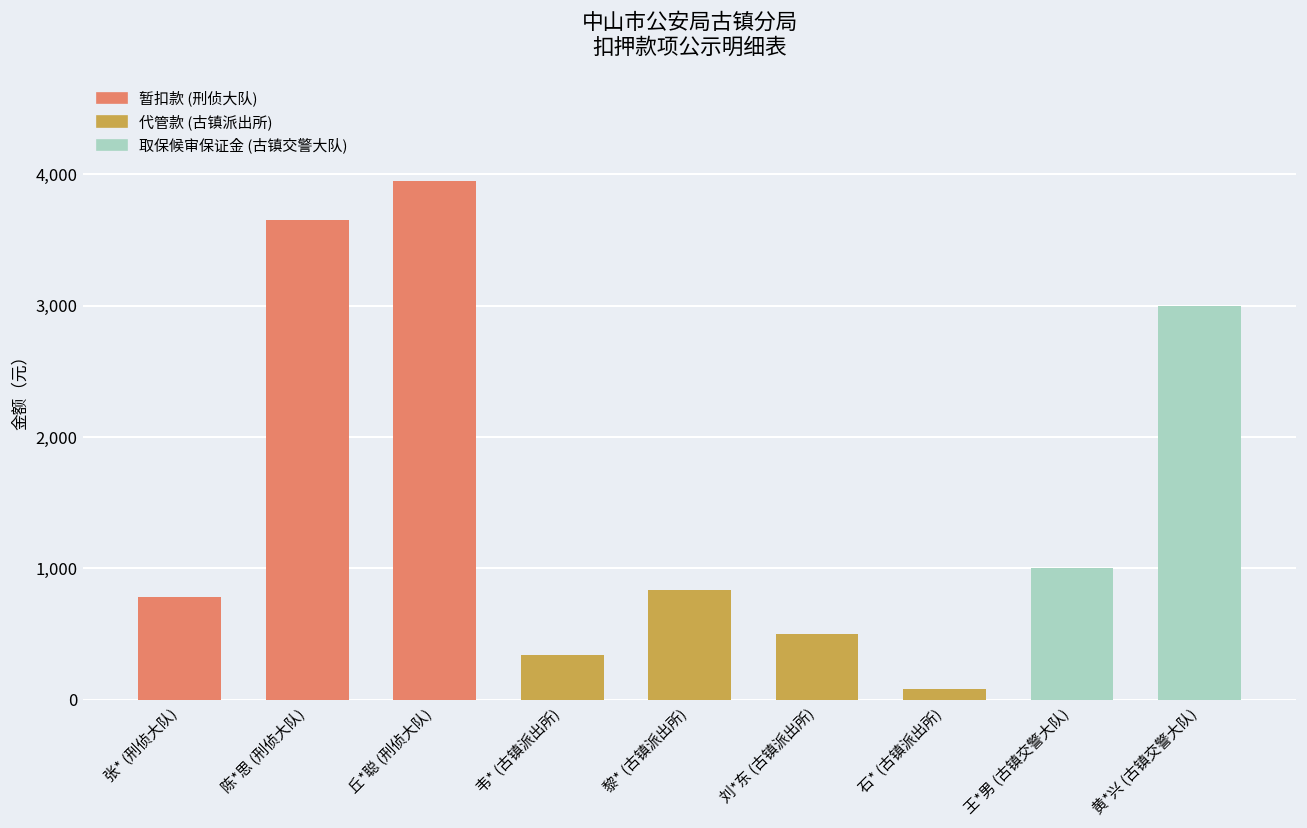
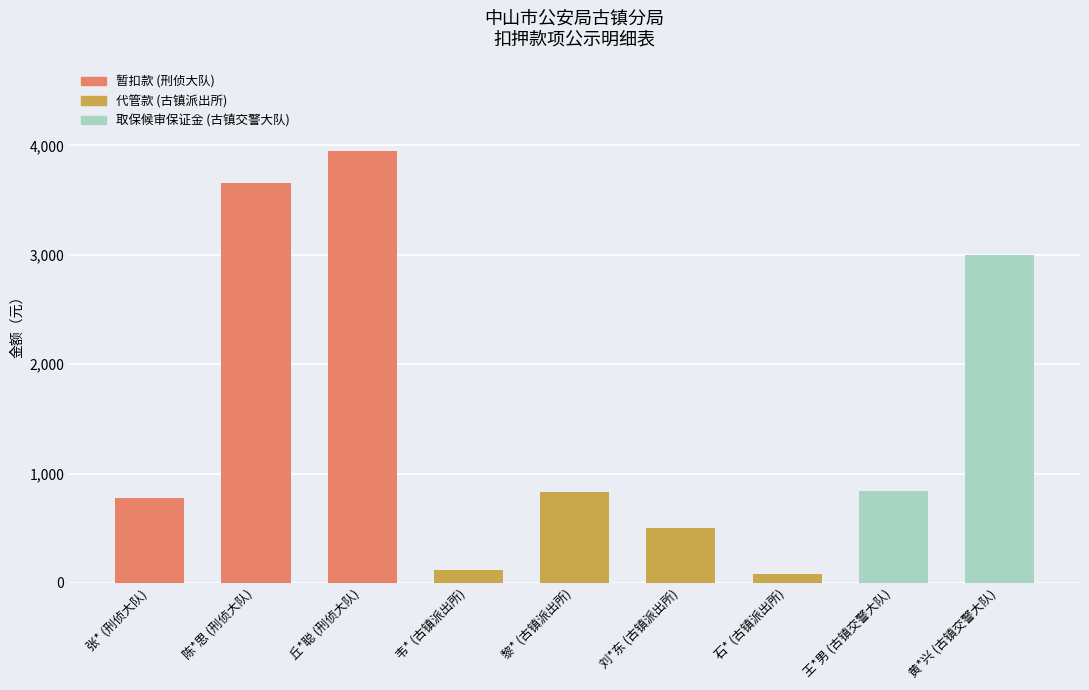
  {
    "张* (刑侦大队)": "780",
    "陈*思 (刑侦大队)": "3,660",
    "丘*聪 (刑侦大队)": "3,950",
-   "韦* (古镇派出所)": "340",
+   "韦* (古镇派出所)": "120",
    "黎* (古镇派出所)": "840",
    "刘*东 (古镇派出所)": "500",
    "石* (古镇派出所)": "80",
-   "王*男 (古镇交警大队)": "1,000",
+   "王*男 (古镇交警大队)": "840",
    "黄*兴 (古镇交警大队)": "3,000"
  }
